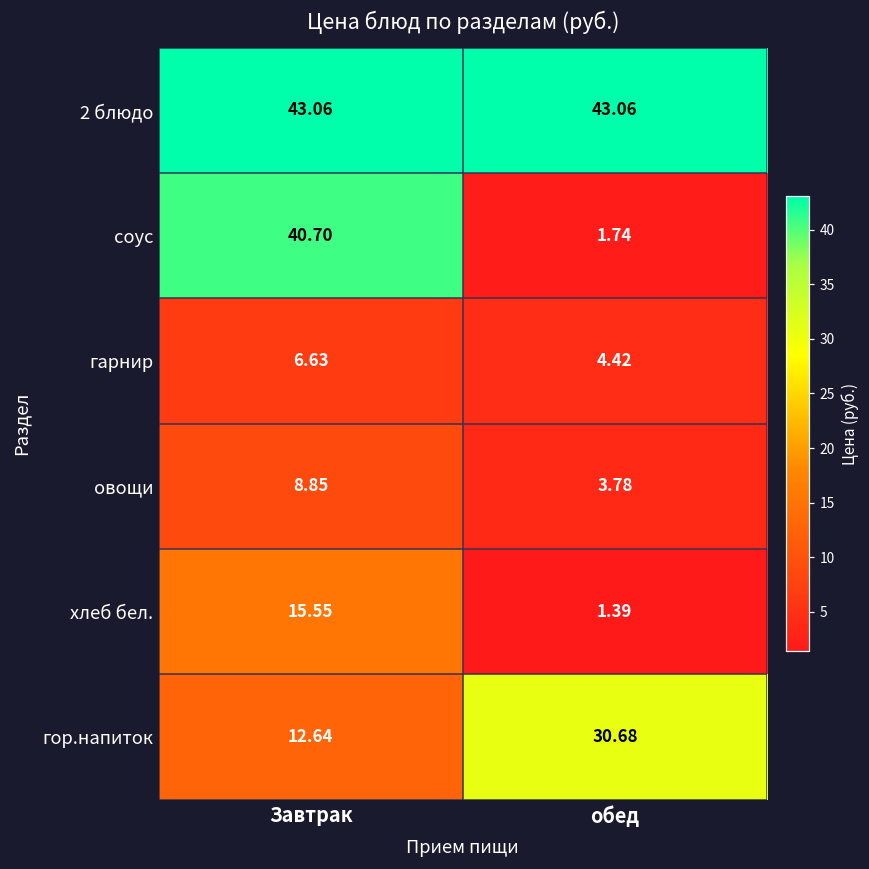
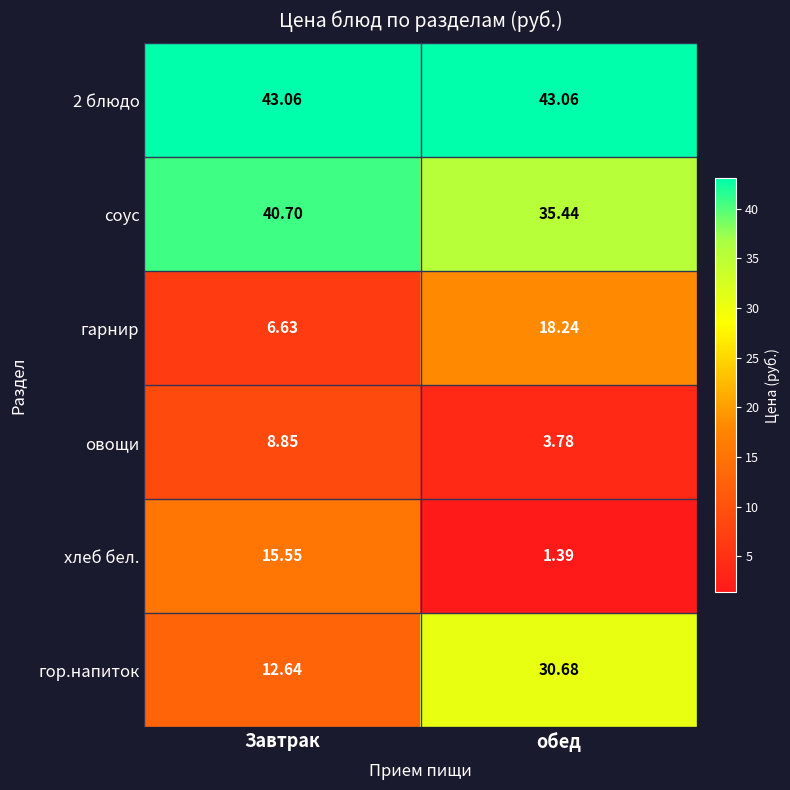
  {
    "2 блюдо": {
      "Завтрак": 43.06,
      "обед": 43.06
    },
    "соус": {
      "Завтрак": 40.70,
-     "обед": 1.74
+     "обед": 35.44
    },
    "гарнир": {
      "Завтрак": 6.63,
-     "обед": 4.42
+     "обед": 18.24
    },
    "овощи": {
      "Завтрак": 8.85,
      "обед": 3.78
    },
    "хлеб бел.": {
      "Завтрак": 15.55,
      "обед": 1.39
    },
    "гор.напиток": {
      "Завтрак": 12.64,
      "обед": 30.68
    }
  }
